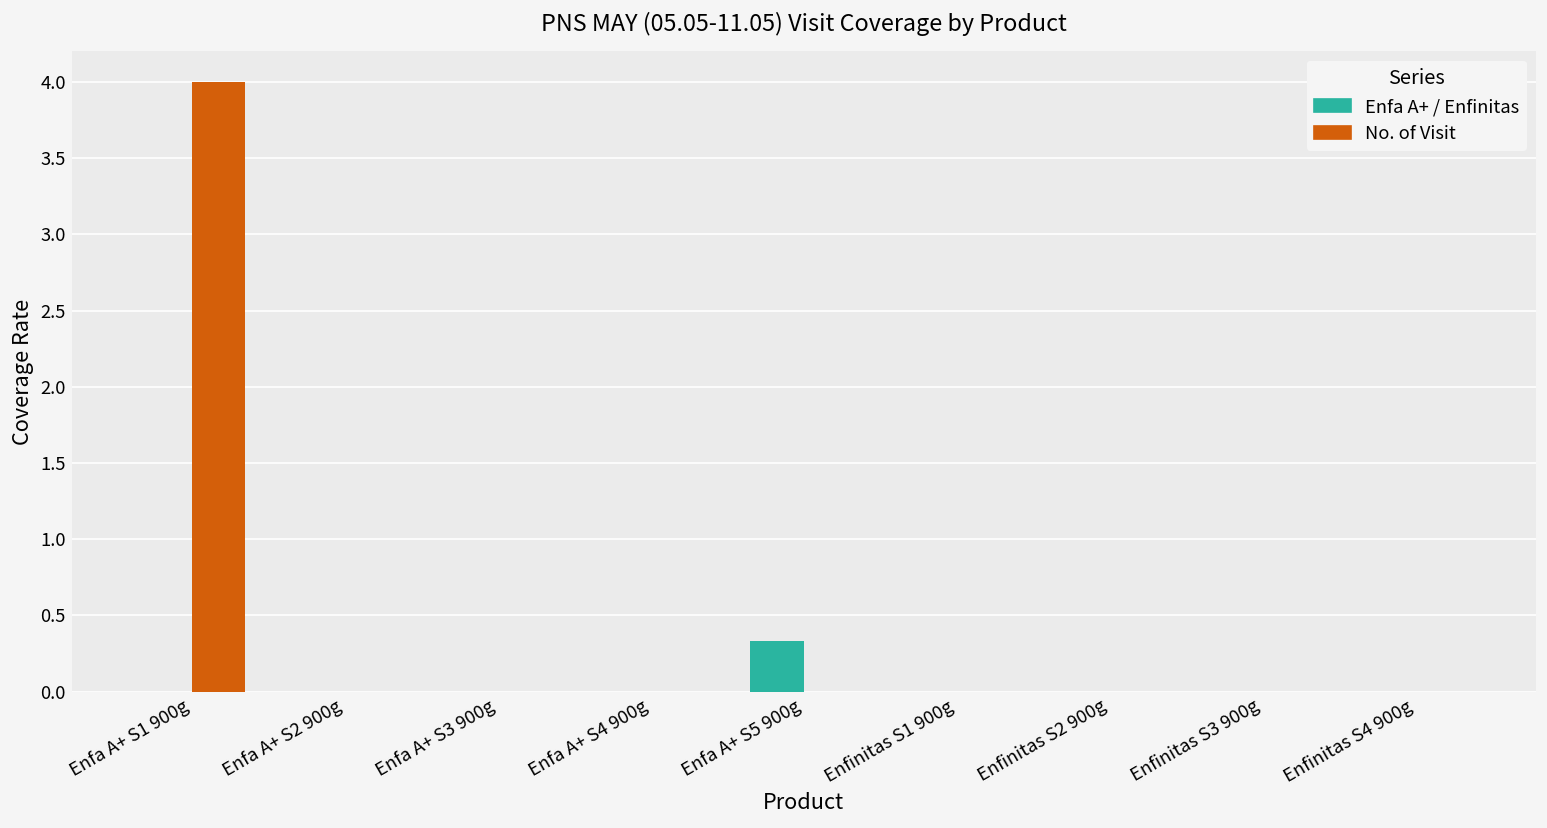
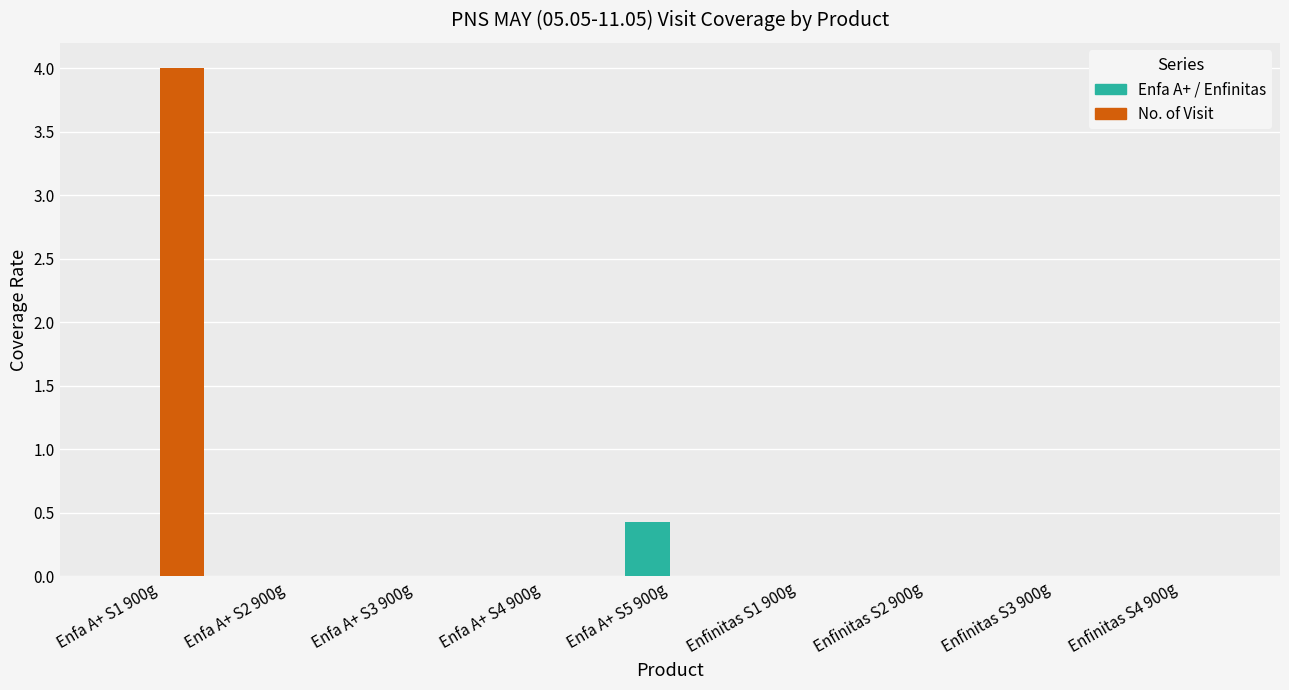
  {
    "Enfa A+ / Enfinitas": {
      "Enfa A+ S1 900g": 0.00,
      "Enfa A+ S2 900g": 0.00,
      "Enfa A+ S3 900g": 0.00,
      "Enfa A+ S4 900g": 0.00,
-     "Enfa A+ S5 900g": 0.33,
+     "Enfa A+ S5 900g": 0.43,
      "Enfinitas S1 900g": 0.00,
      "Enfinitas S2 900g": 0.00,
      "Enfinitas S3 900g": 0.00,
      "Enfinitas S4 900g": 0.00
    },
    "No. of Visit": {
      "Enfa A+ S1 900g": 4.00,
      "Enfa A+ S2 900g": 0.00,
      "Enfa A+ S3 900g": 0.00,
      "Enfa A+ S4 900g": 0.00,
      "Enfa A+ S5 900g": 0.00,
      "Enfinitas S1 900g": 0.00,
      "Enfinitas S2 900g": 0.00,
      "Enfinitas S3 900g": 0.00,
      "Enfinitas S4 900g": 0.00
    }
  }
